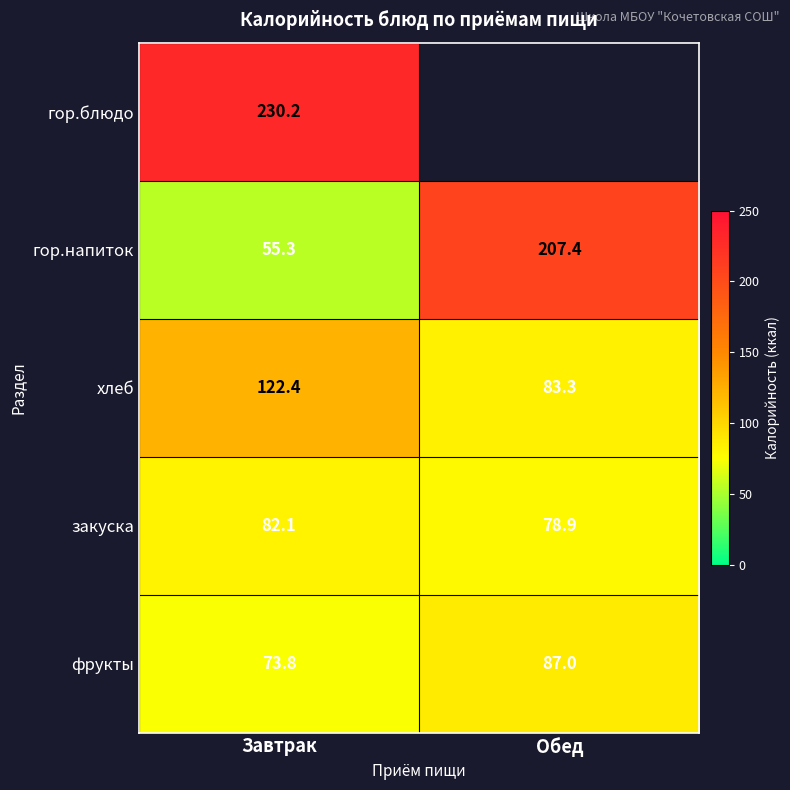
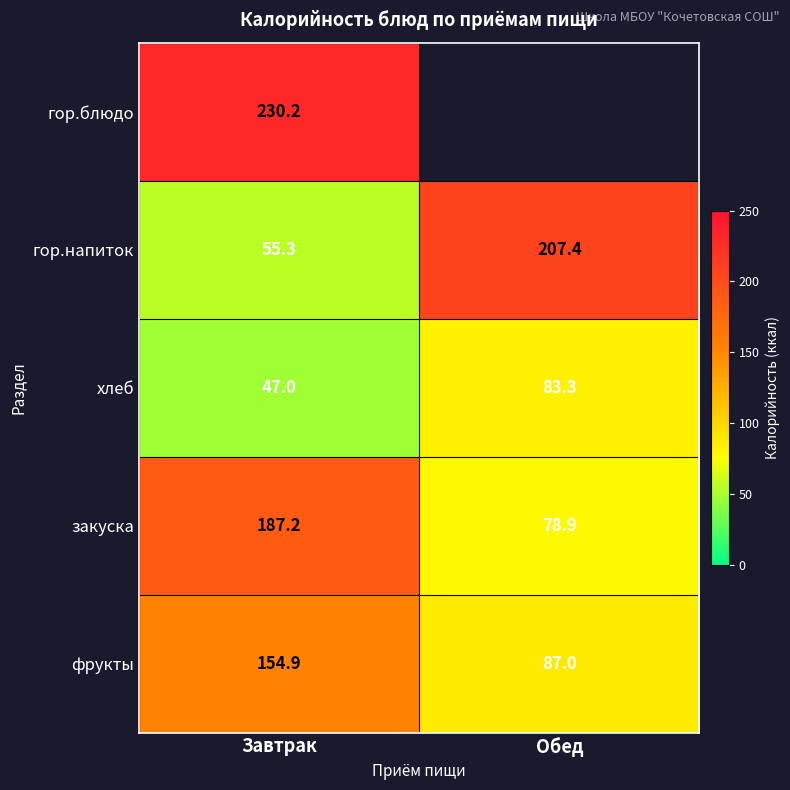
  {
    "гор.блюдо": {
      "Завтрак": 230.2
    },
    "гор.напиток": {
      "Завтрак": 55.3,
      "Обед": 207.4
    },
    "хлеб": {
-     "Завтрак": 122.4,
+     "Завтрак": 47.0,
      "Обед": 83.3
    },
    "закуска": {
-     "Завтрак": 82.1,
+     "Завтрак": 187.2,
      "Обед": 78.9
    },
    "фрукты": {
-     "Завтрак": 73.8,
+     "Завтрак": 154.9,
      "Обед": 87.0
    }
  }
